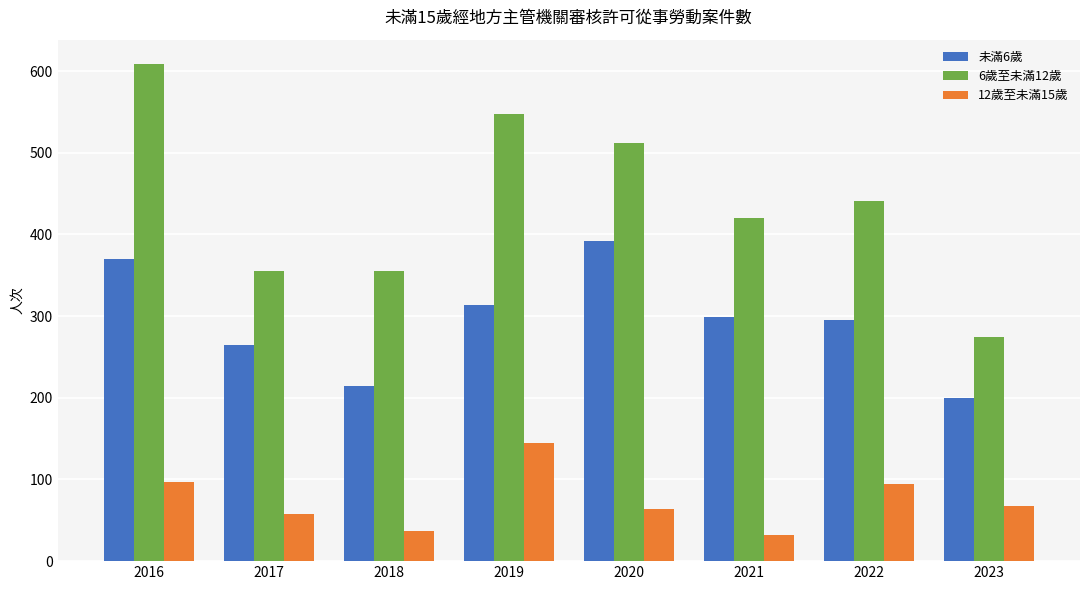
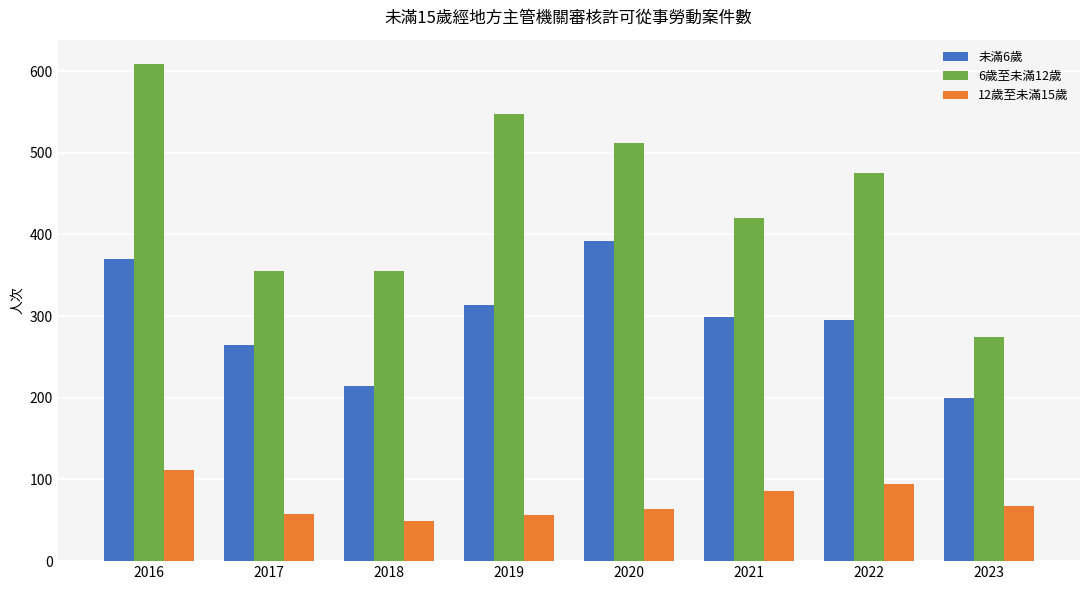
  {
    "未滿6歲": {
      "2016": 370,
      "2017": 260,
      "2018": 220,
      "2019": 310,
      "2020": 390,
      "2021": 300,
      "2022": 300,
      "2023": 200
    },
    "6歲至未滿12歲": {
      "2016": 610,
      "2017": 360,
      "2018": 360,
      "2019": 550,
      "2020": 510,
      "2021": 420,
-     "2022": 440,
+     "2022": 480,
      "2023": 270
    },
    "12歲至未滿15歲": {
-     "2016": 100,
+     "2016": 110,
      "2017": 60,
-     "2018": 40,
-     "2019": 150,
+     "2018": 50,
+     "2019": 60,
      "2020": 60,
-     "2021": 30,
+     "2021": 90,
      "2022": 90,
      "2023": 70
    }
  }
